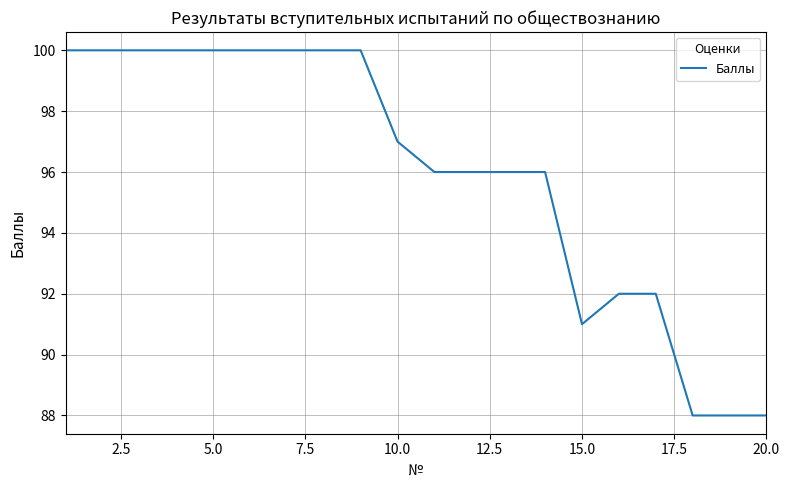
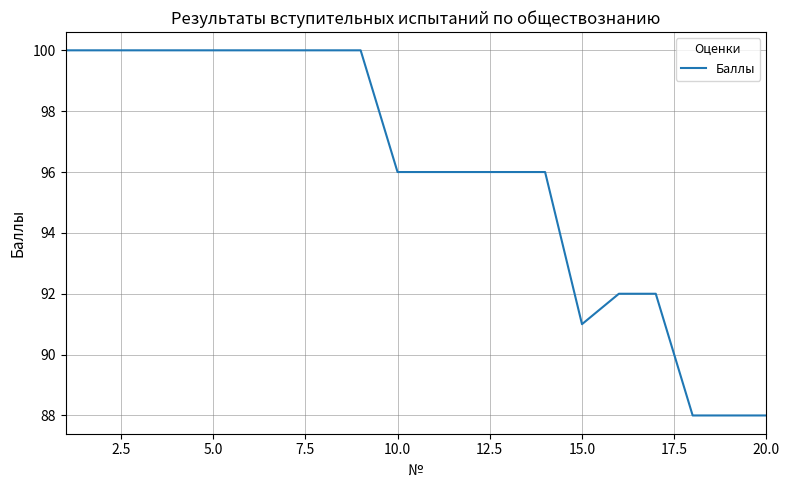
  {
    "5.0": 100,
-   "10.0": 97,
+   "10.0": 96,
    "15.0": 91,
    "20.0": 88
  }
